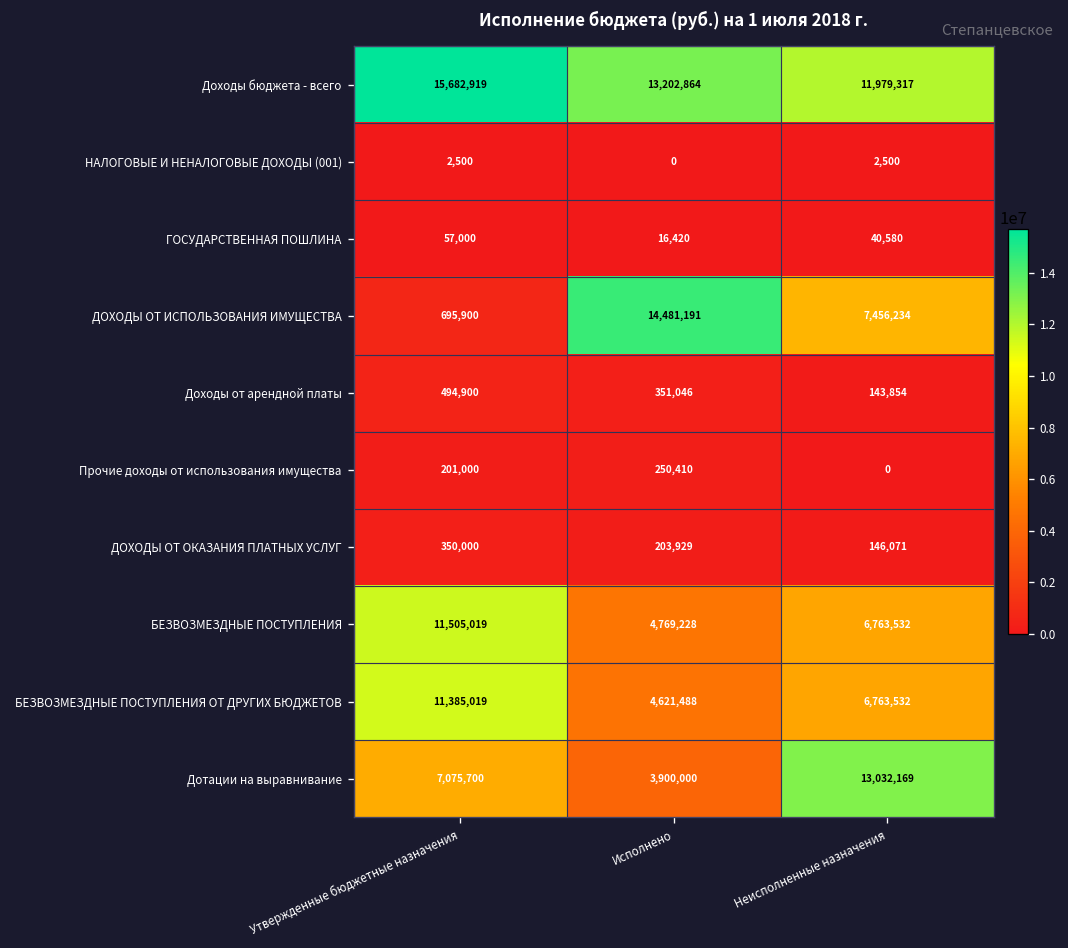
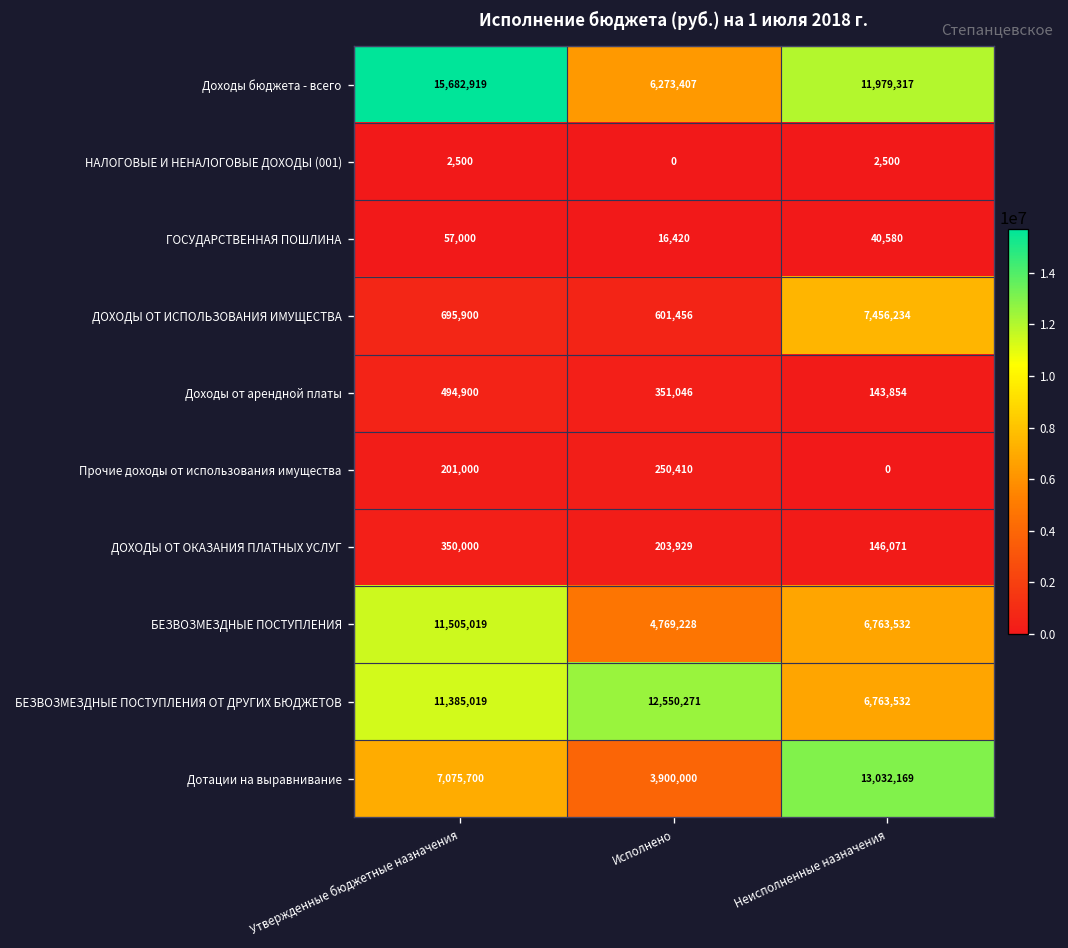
  {
    "Доходы бюджета - всего": {
      "Утвержденные бюджетные назначения": "15,682,919",
-     "Исполнено": "13,202,864",
+     "Исполнено": "6,273,407",
      "Неисполненные назначения": "11,979,317"
    },
    "НАЛОГОВЫЕ И НЕНАЛОГОВЫЕ ДОХОДЫ (001)": {
      "Утвержденные бюджетные назначения": "2,500",
      "Исполнено": "0",
      "Неисполненные назначения": "2,500"
    },
    "ГОСУДАРСТВЕННАЯ ПОШЛИНА": {
      "Утвержденные бюджетные назначения": "57,000",
      "Исполнено": "16,420",
      "Неисполненные назначения": "40,580"
    },
    "ДОХОДЫ ОТ ИСПОЛЬЗОВАНИЯ ИМУЩЕСТВА": {
      "Утвержденные бюджетные назначения": "695,900",
-     "Исполнено": "14,481,191",
+     "Исполнено": "601,456",
      "Неисполненные назначения": "7,456,234"
    },
    "Доходы от арендной платы": {
      "Утвержденные бюджетные назначения": "494,900",
      "Исполнено": "351,046",
      "Неисполненные назначения": "143,854"
    },
    "Прочие доходы от использования имущества": {
      "Утвержденные бюджетные назначения": "201,000",
      "Исполнено": "250,410",
      "Неисполненные назначения": "0"
    },
    "ДОХОДЫ ОТ ОКАЗАНИЯ ПЛАТНЫХ УСЛУГ": {
      "Утвержденные бюджетные назначения": "350,000",
      "Исполнено": "203,929",
      "Неисполненные назначения": "146,071"
    },
    "БЕЗВОЗМЕЗДНЫЕ ПОСТУПЛЕНИЯ": {
      "Утвержденные бюджетные назначения": "11,505,019",
      "Исполнено": "4,769,228",
      "Неисполненные назначения": "6,763,532"
    },
    "БЕЗВОЗМЕЗДНЫЕ ПОСТУПЛЕНИЯ ОТ ДРУГИХ БЮДЖЕТОВ": {
      "Утвержденные бюджетные назначения": "11,385,019",
-     "Исполнено": "4,621,488",
+     "Исполнено": "12,550,271",
      "Неисполненные назначения": "6,763,532"
    },
    "Дотации на выравнивание": {
      "Утвержденные бюджетные назначения": "7,075,700",
      "Исполнено": "3,900,000",
      "Неисполненные назначения": "13,032,169"
    }
  }
